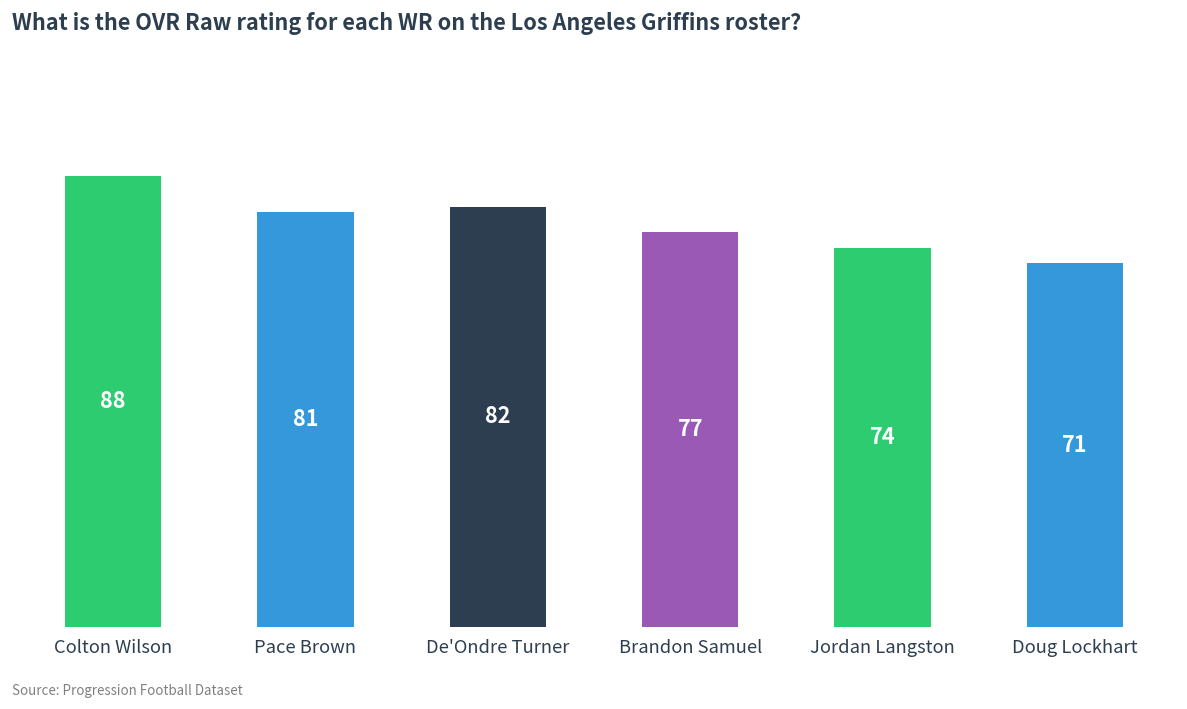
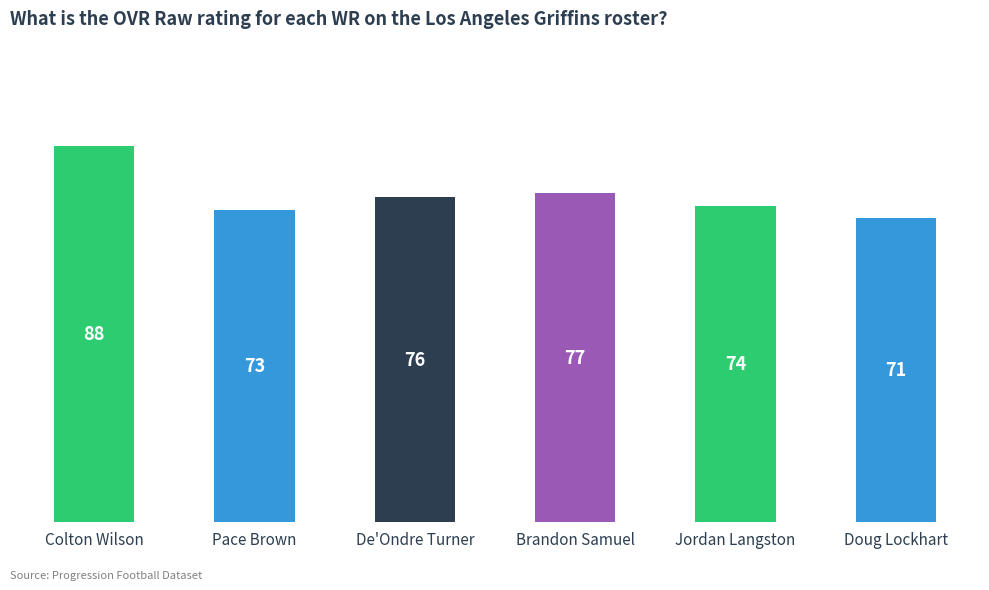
  {
    "Colton Wilson": 88,
-   "Pace Brown": 81,
-   "De'Ondre Turner": 82,
+   "Pace Brown": 73,
+   "De'Ondre Turner": 76,
    "Brandon Samuel": 77,
    "Jordan Langston": 74,
    "Doug Lockhart": 71
  }
